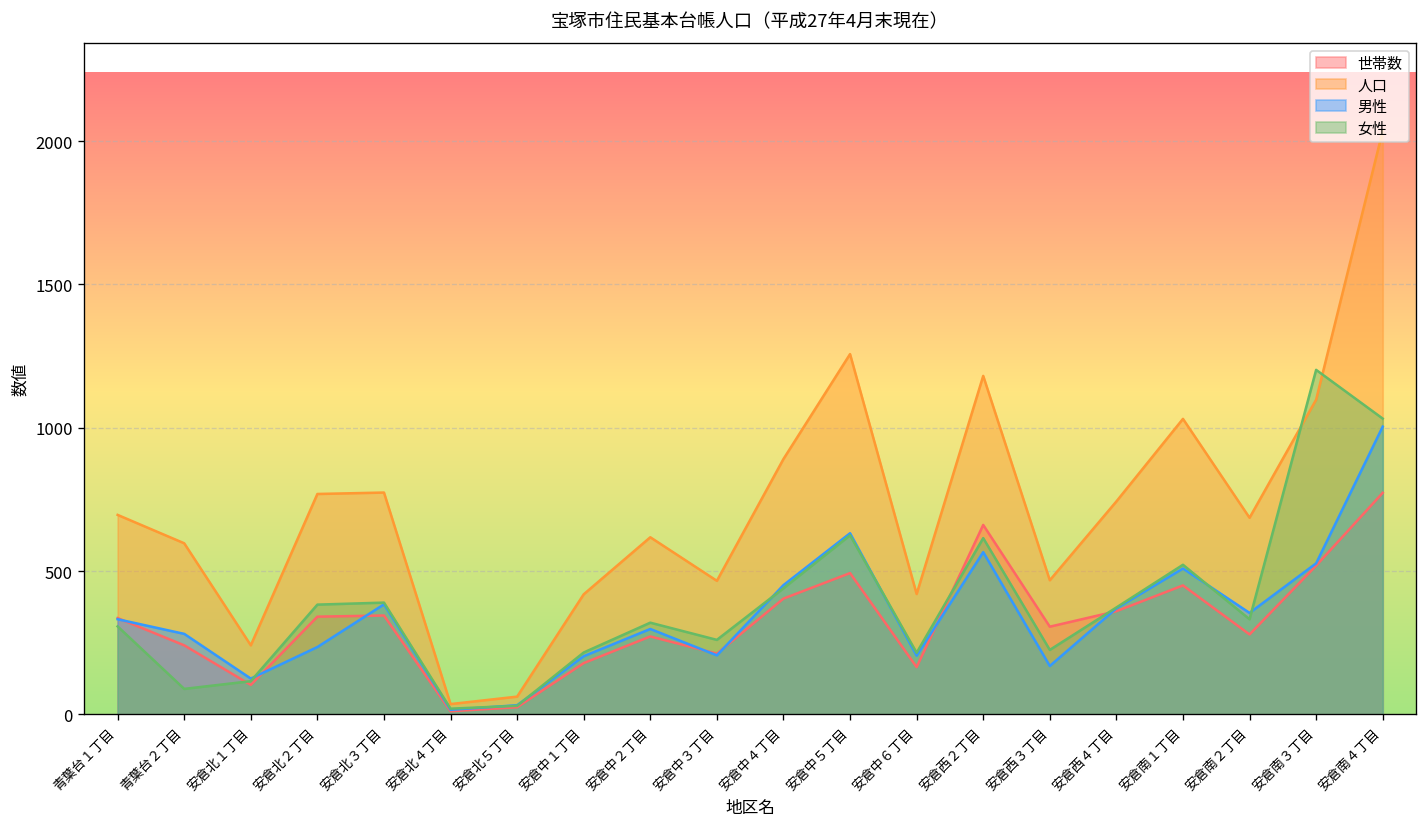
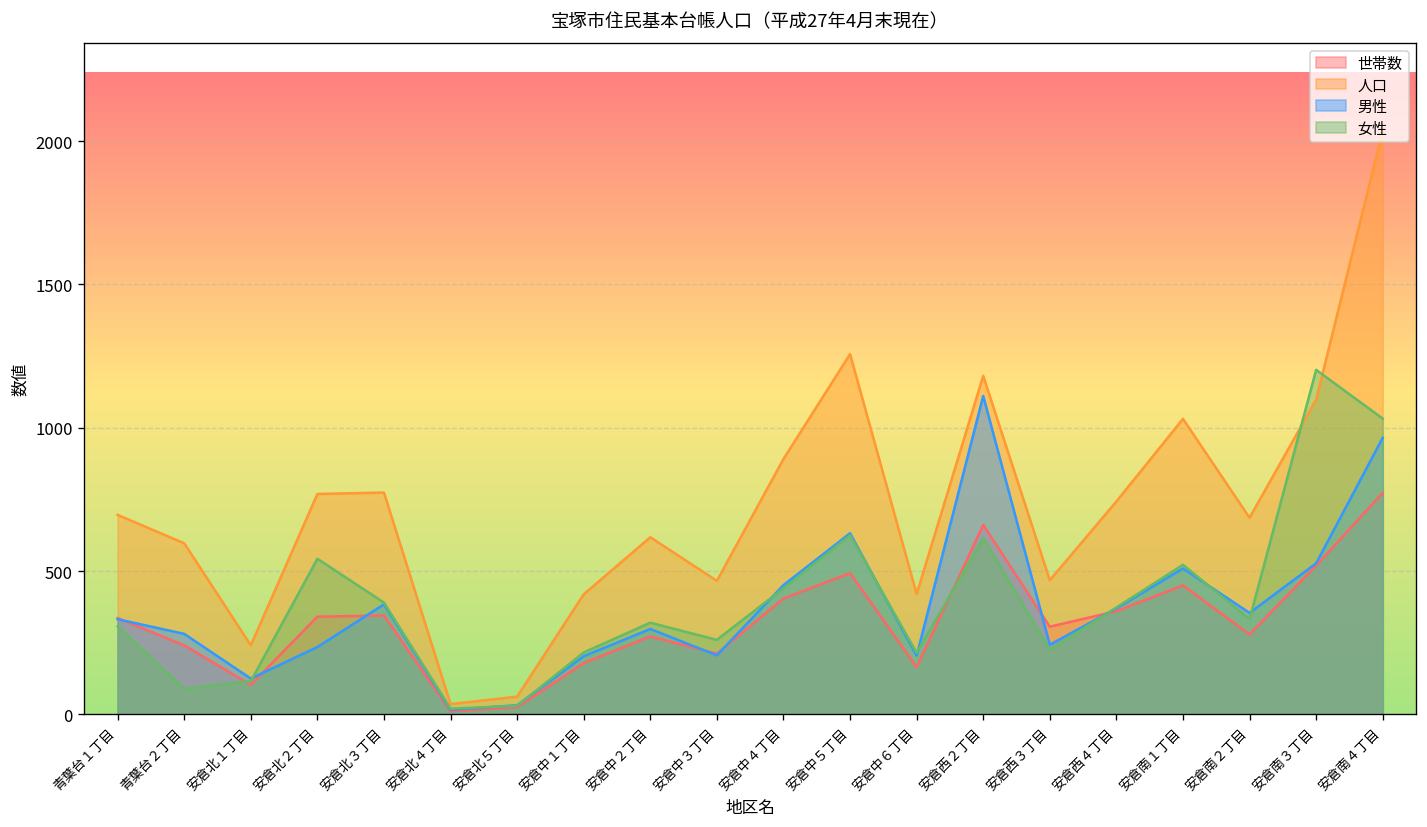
  {
    "男性": {
      "青葉台２丁目": 280,
      "安倉北２丁目": 240,
      "安倉中１丁目": 200,
      "安倉中２丁目": 300,
      "安倉中４丁目": 450,
-     "安倉西２丁目": 570,
-     "安倉西３丁目": 170,
+     "安倉西２丁目": 1110,
+     "安倉西３丁目": 240,
      "安倉南１丁目": 510,
      "安倉南２丁目": 350,
-     "安倉南４丁目": 1000
+     "安倉南４丁目": 970
    },
    "女性": {
      "青葉台１丁目": 310,
      "青葉台２丁目": 90,
-     "安倉北２丁目": 380,
+     "安倉北２丁目": 540,
      "安倉中１丁目": 220,
      "安倉中２丁目": 320,
      "安倉中３丁目": 260,
      "安倉中４丁目": 440,
      "安倉西２丁目": 620,
      "安倉西３丁目": 230,
      "安倉南１丁目": 520,
      "安倉南２丁目": 330,
      "安倉南３丁目": 1200,
      "安倉南４丁目": 1030
    }
  }
